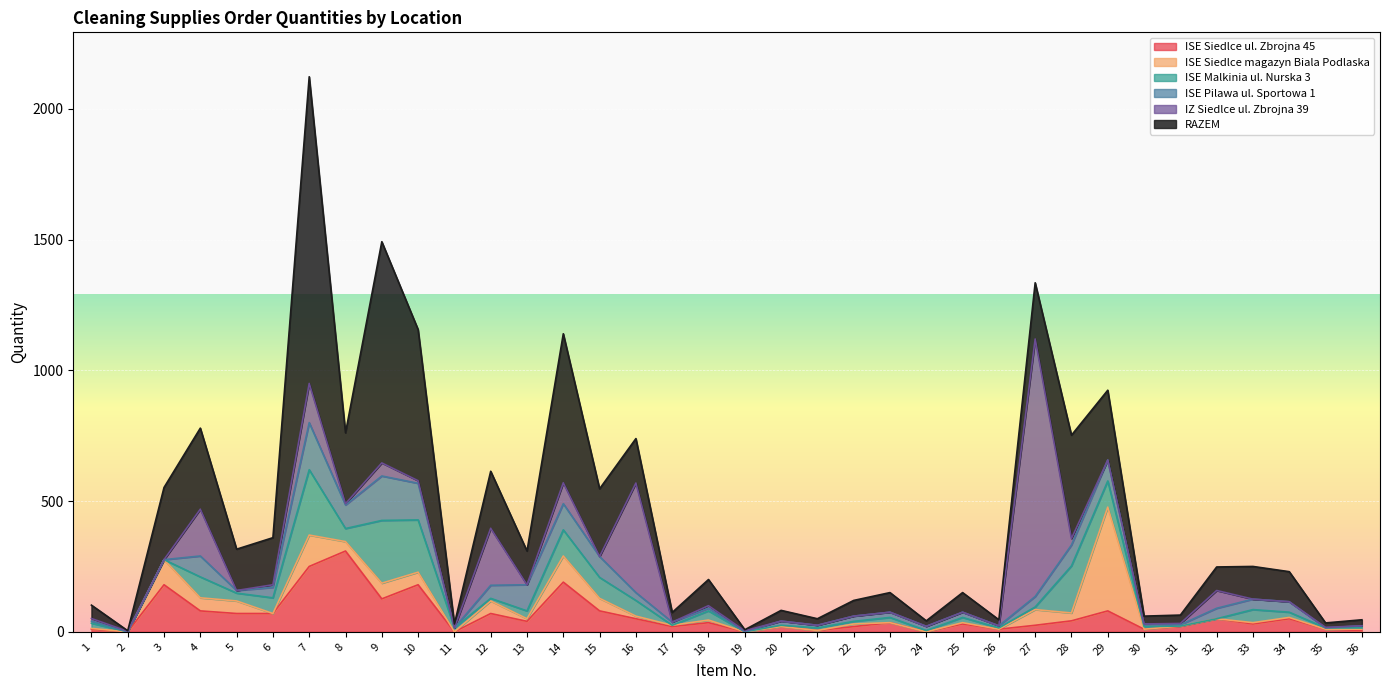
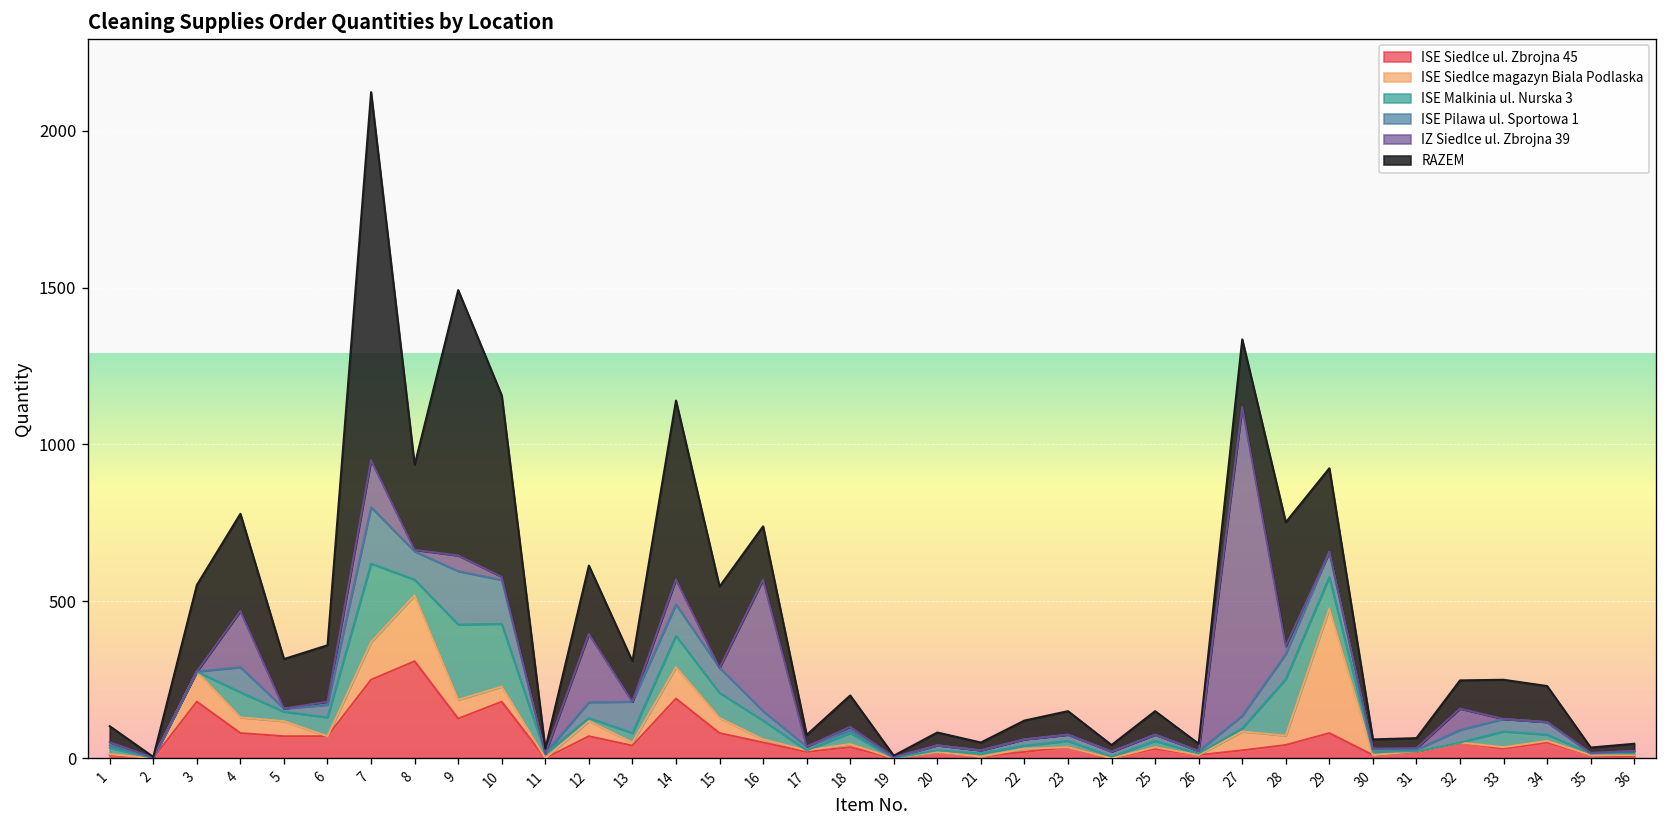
  {
    "ISE Siedlce ul. Zbrojna 45": {
      "3": 180,
      "4": 80,
      "5": 70,
      "7": 250,
      "8": 310,
      "9": 130,
      "10": 180,
      "12": 70,
      "13": 40,
      "14": 190,
      "15": 80,
      "16": 50,
      "18": 40,
      "22": 20,
      "27": 30,
      "28": 40,
      "29": 80
    },
    "ISE Siedlce magazyn Biala Podlaska": {
      "4": 50,
      "5": 50,
      "7": 120,
-     "8": 40,
+     "8": 210,
      "9": 60,
      "10": 50,
      "12": 50,
      "13": 10,
      "14": 100,
      "15": 50,
      "16": 10,
      "18": 10,
      "22": 10,
      "27": 60,
      "28": 30,
      "29": 400
    },
    "IZ Siedlce ul. Zbrojna 39": {
      "1": 10,
      "4": 180,
      "6": 10,
      "7": 150,
      "9": 50,
      "10": 10,
      "12": 220,
      "14": 80,
      "16": 420,
      "18": 10,
      "27": 990,
      "28": 30,
      "32": 70
    },
    "RAZEM": {
      "1": 50,
      "3": 280,
      "4": 310,
      "5": 160,
      "6": 180,
      "7": 1170,
      "8": 270,
      "9": 850,
      "10": 580,
      "11": 20,
      "12": 220,
      "13": 130,
      "14": 570,
      "15": 260,
      "16": 170,
      "17": 40,
      "18": 100,
      "20": 40,
      "21": 30,
      "22": 60,
      "23": 80,
      "24": 20,
      "25": 80,
      "26": 20,
      "27": 220,
      "28": 400,
      "29": 270,
      "30": 30,
      "31": 30,
      "32": 90,
      "33": 130,
      "34": 120,
      "35": 20,
      "36": 20
    }
  }
